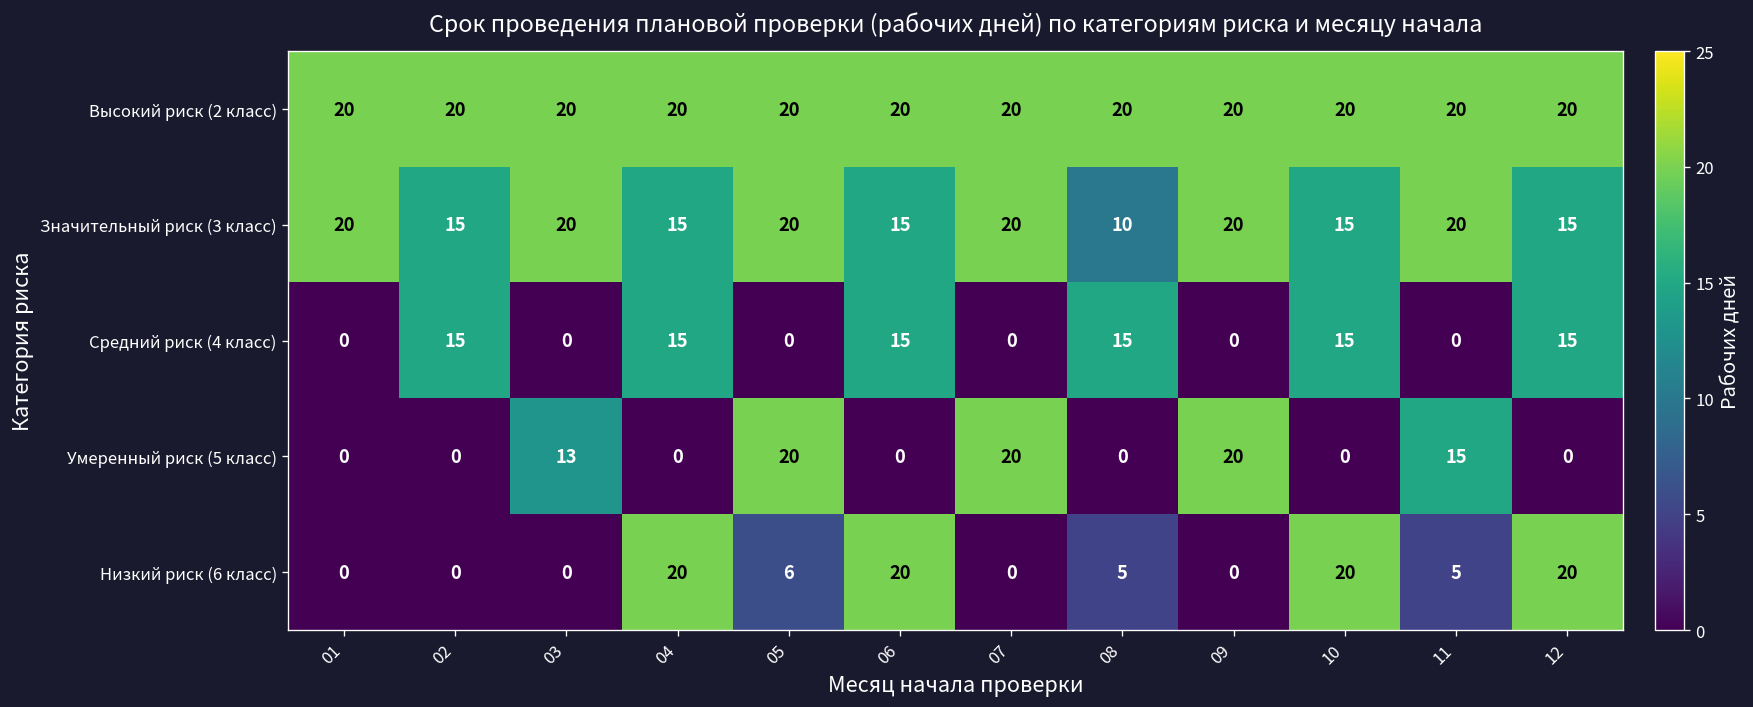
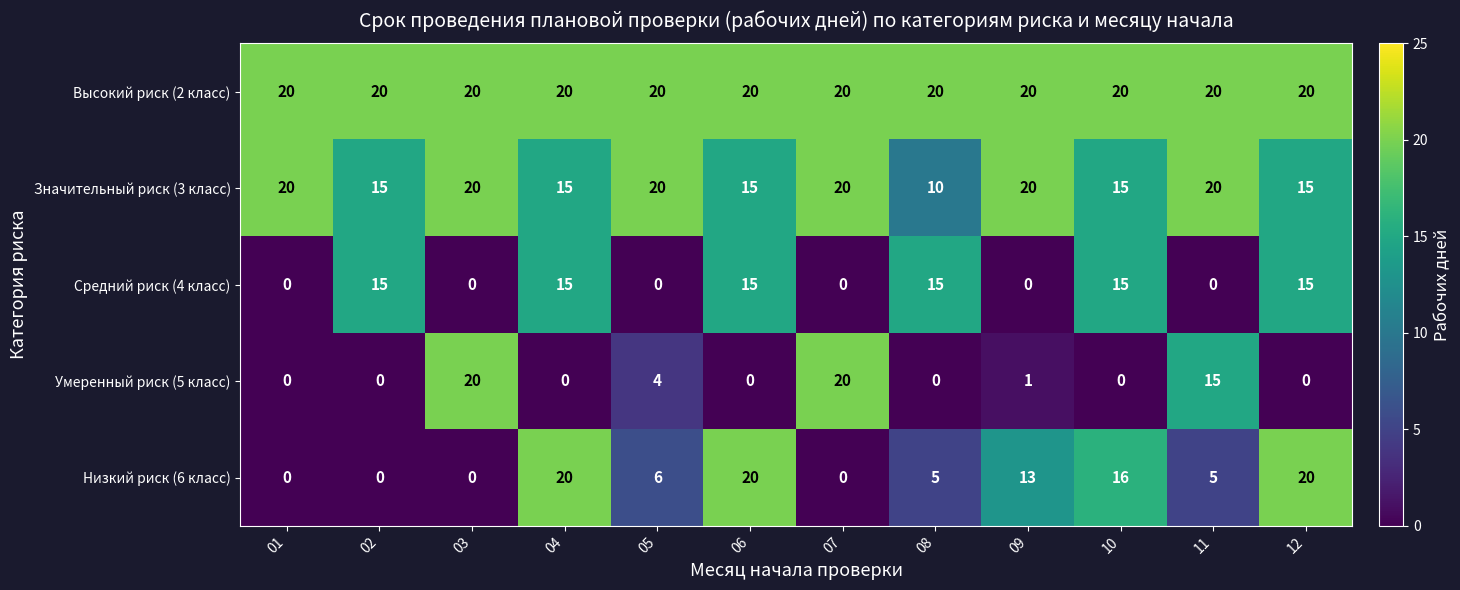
  {
    "Высокий риск (2 класс)": {
      "01": 20,
      "02": 20,
      "03": 20,
      "04": 20,
      "05": 20,
      "06": 20,
      "07": 20,
      "08": 20,
      "09": 20,
      "10": 20,
      "11": 20,
      "12": 20
    },
    "Значительный риск (3 класс)": {
      "01": 20,
      "02": 15,
      "03": 20,
      "04": 15,
      "05": 20,
      "06": 15,
      "07": 20,
      "08": 10,
      "09": 20,
      "10": 15,
      "11": 20,
      "12": 15
    },
    "Средний риск (4 класс)": {
      "01": 0,
      "02": 15,
      "03": 0,
      "04": 15,
      "05": 0,
      "06": 15,
      "07": 0,
      "08": 15,
      "09": 0,
      "10": 15,
      "11": 0,
      "12": 15
    },
    "Умеренный риск (5 класс)": {
      "01": 0,
      "02": 0,
-     "03": 13,
+     "03": 20,
      "04": 0,
-     "05": 20,
+     "05": 4,
      "06": 0,
      "07": 20,
      "08": 0,
-     "09": 20,
+     "09": 1,
      "10": 0,
      "11": 15,
      "12": 0
    },
    "Низкий риск (6 класс)": {
      "01": 0,
      "02": 0,
      "03": 0,
      "04": 20,
      "05": 6,
      "06": 20,
      "07": 0,
      "08": 5,
-     "09": 0,
-     "10": 20,
+     "09": 13,
+     "10": 16,
      "11": 5,
      "12": 20
    }
  }
